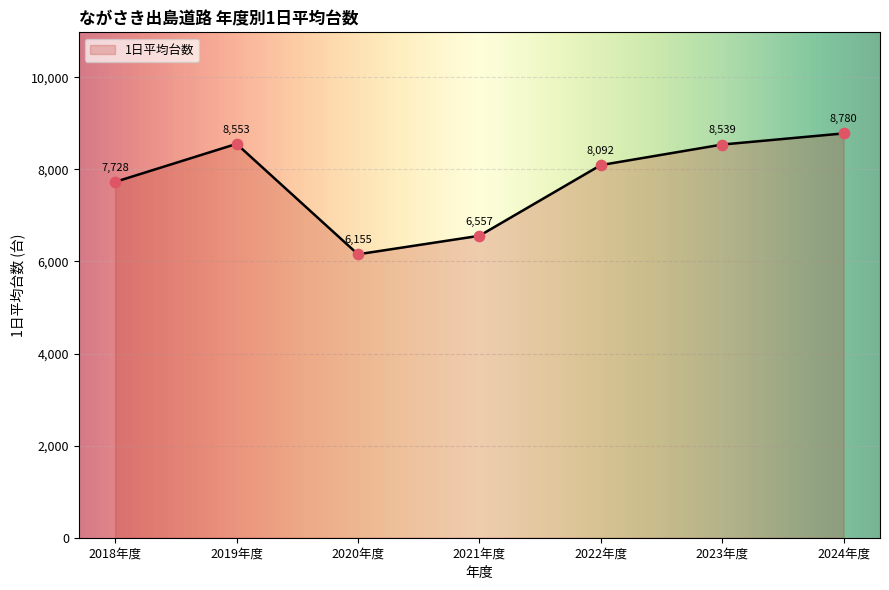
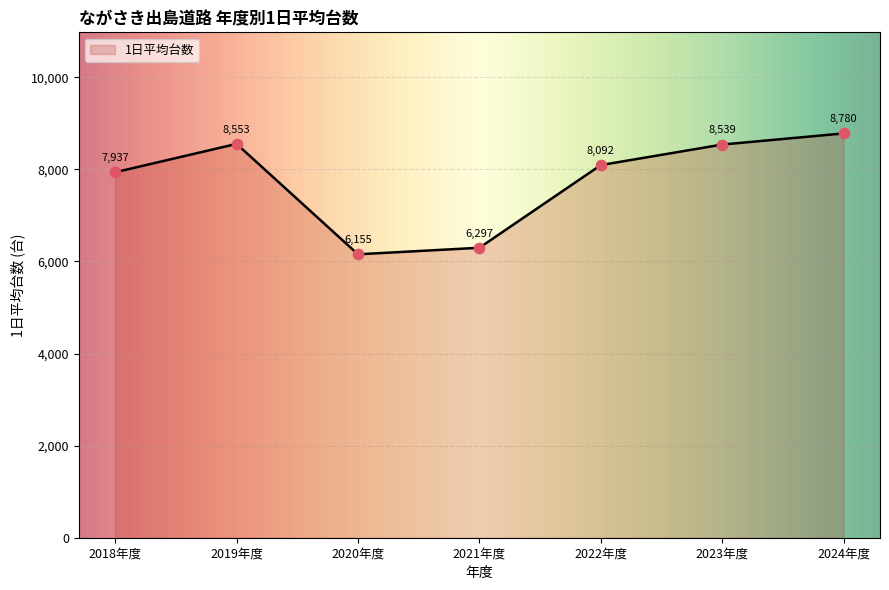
  {
-   "2018年度": "7,728",
-   "2021年度": "6,557",
+   "2018年度": "7,937",
+   "2021年度": "6,297",
    "2023年度": "8,539"
  }
